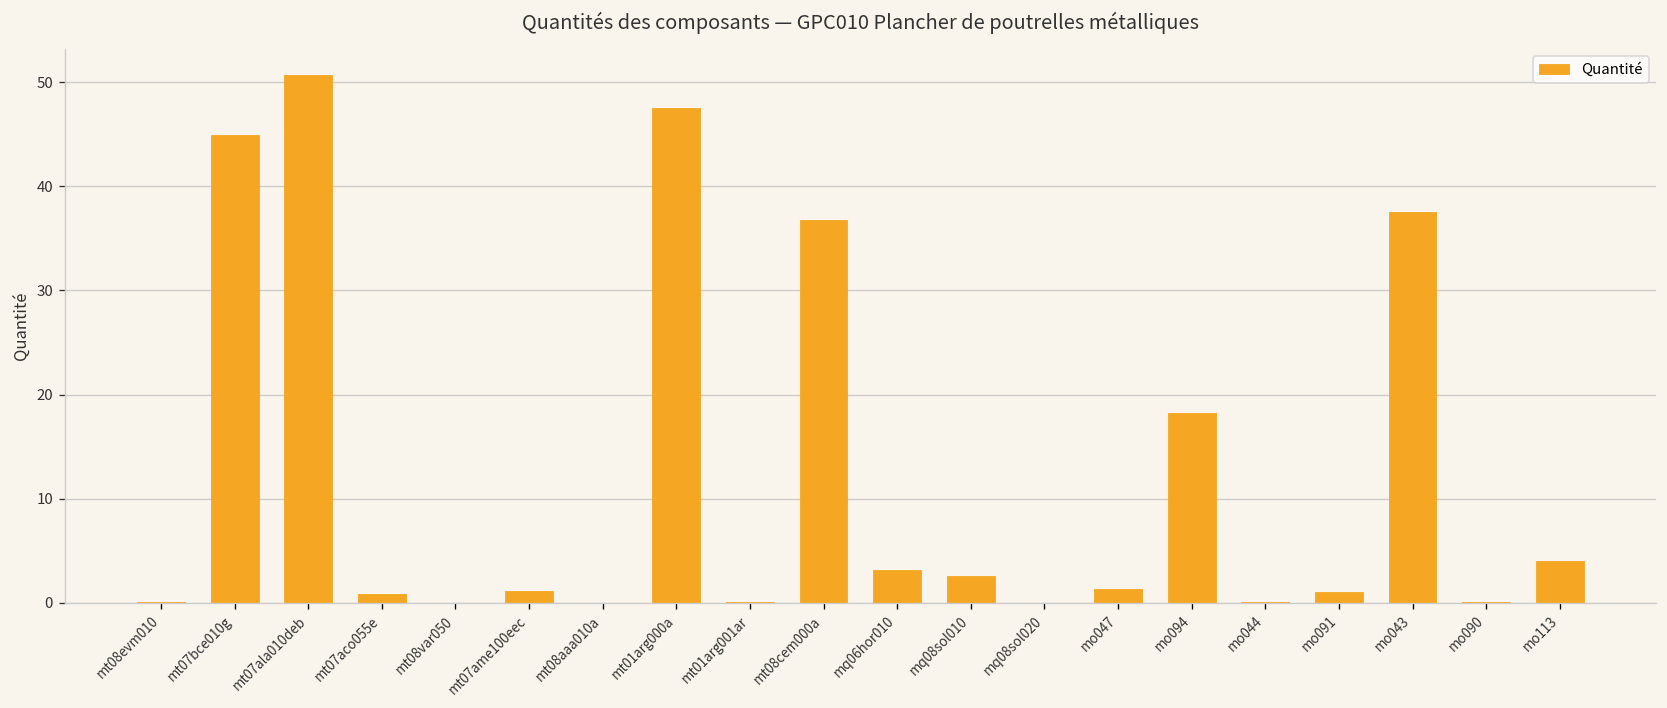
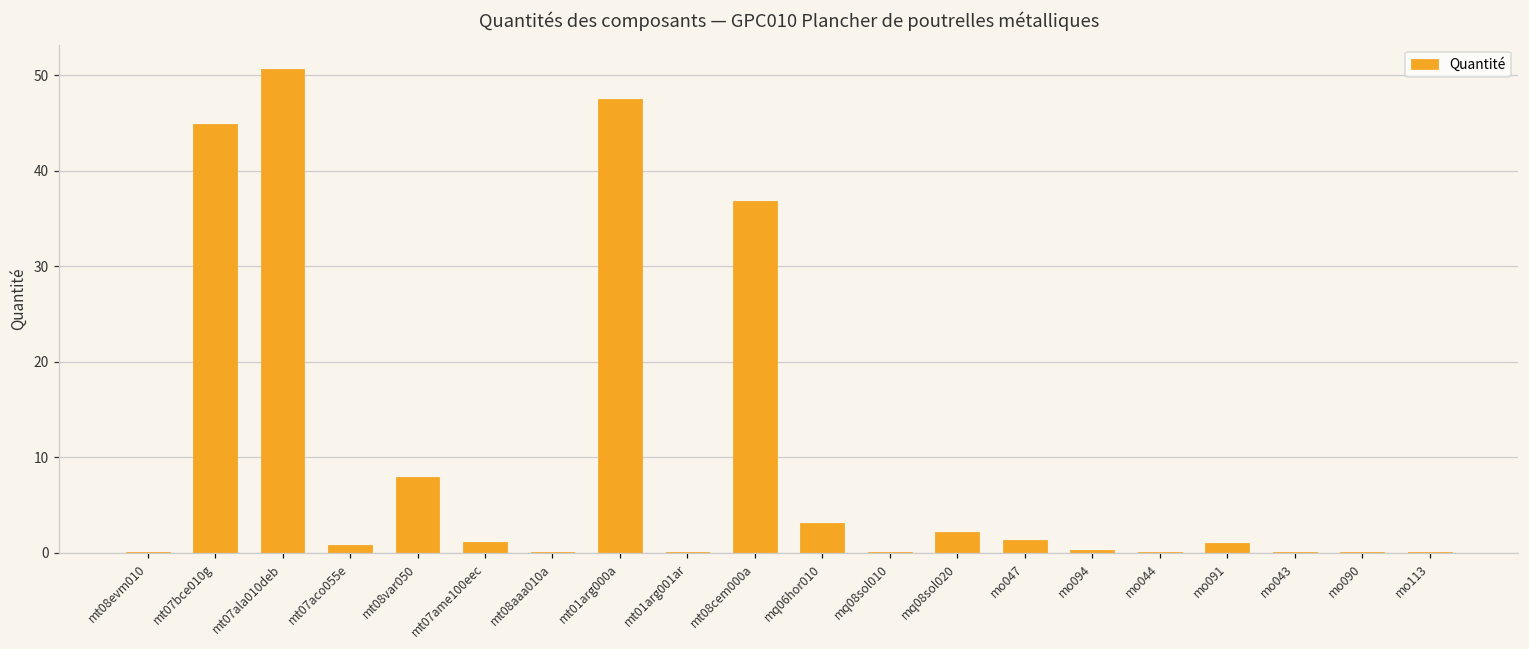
  {
    "mt07bce010g": 45,
    "mt07ala010deb": 51,
    "mt07aco055e": 1,
-   "mt08var050": 0,
+   "mt08var050": 8,
    "mt07ame100eec": 1,
    "mt01arg000a": 47,
    "mt08cem000a": 37,
    "mq06hor010": 3,
-   "mq08sol010": 3,
-   "mq08sol020": 0,
+   "mq08sol010": 0,
+   "mq08sol020": 2,
    "mo047": 1,
-   "mo094": 18,
+   "mo094": 0,
    "mo091": 1,
-   "mo043": 37,
-   "mo113": 4
+   "mo043": 0,
+   "mo113": 0
  }
